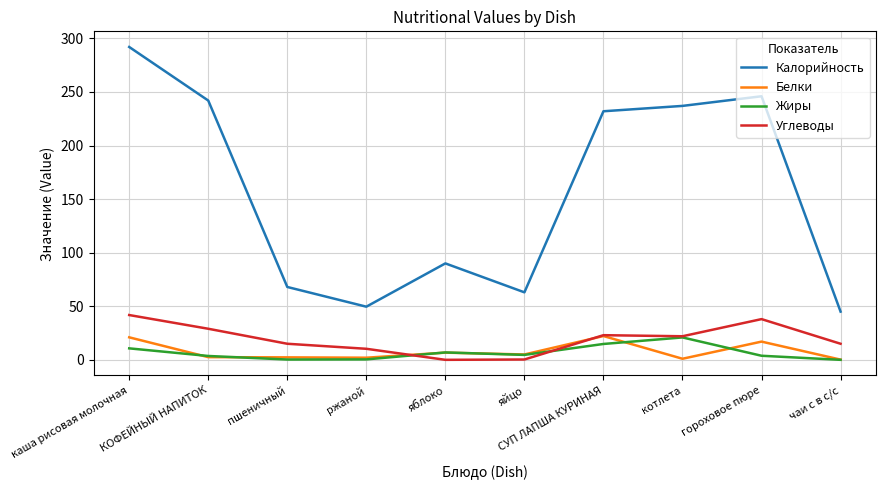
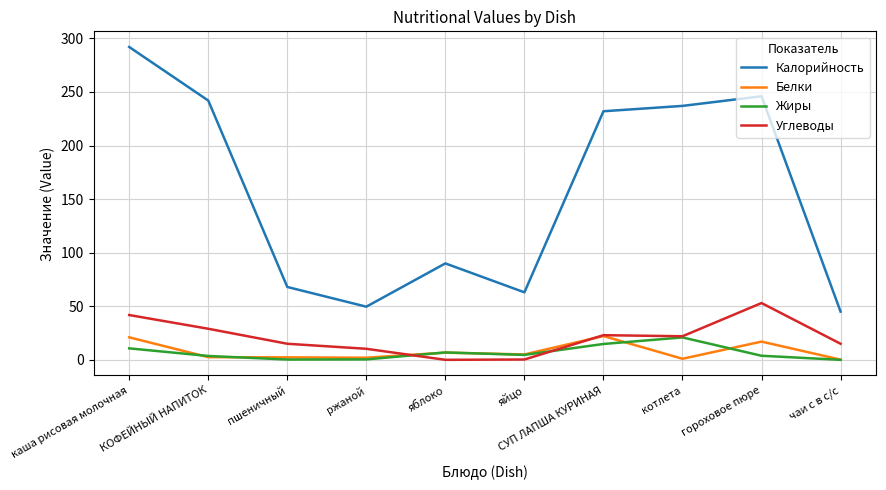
  {
    "Калорийность": {
      "каша рисовая молочная": 292,
      "КОФЕЙНЫЙ НАПИТОК": 242,
      "пшеничный": 68,
      "ржаной": 50,
      "яблоко": 90,
      "яйцо": 63,
      "СУП ЛАПША КУРИНАЯ": 232,
      "котлета": 237,
      "чаи с в с/с": 45
    },
    "Белки": {
      "каша рисовая молочная": 21,
      "котлета": 1,
      "гороховое пюре": 17
    },
    "Жиры": {
      "каша рисовая молочная": 11,
      "СУП ЛАПША КУРИНАЯ": 15,
      "гороховое пюре": 4
    },
    "Углеводы": {
      "каша рисовая молочная": 42,
      "КОФЕЙНЫЙ НАПИТОК": 29,
      "пшеничный": 15,
      "ржаной": 10,
      "яблоко": 0,
      "яйцо": 0,
-     "гороховое пюре": 38,
+     "гороховое пюре": 53,
      "чаи с в с/с": 15
    }
  }
